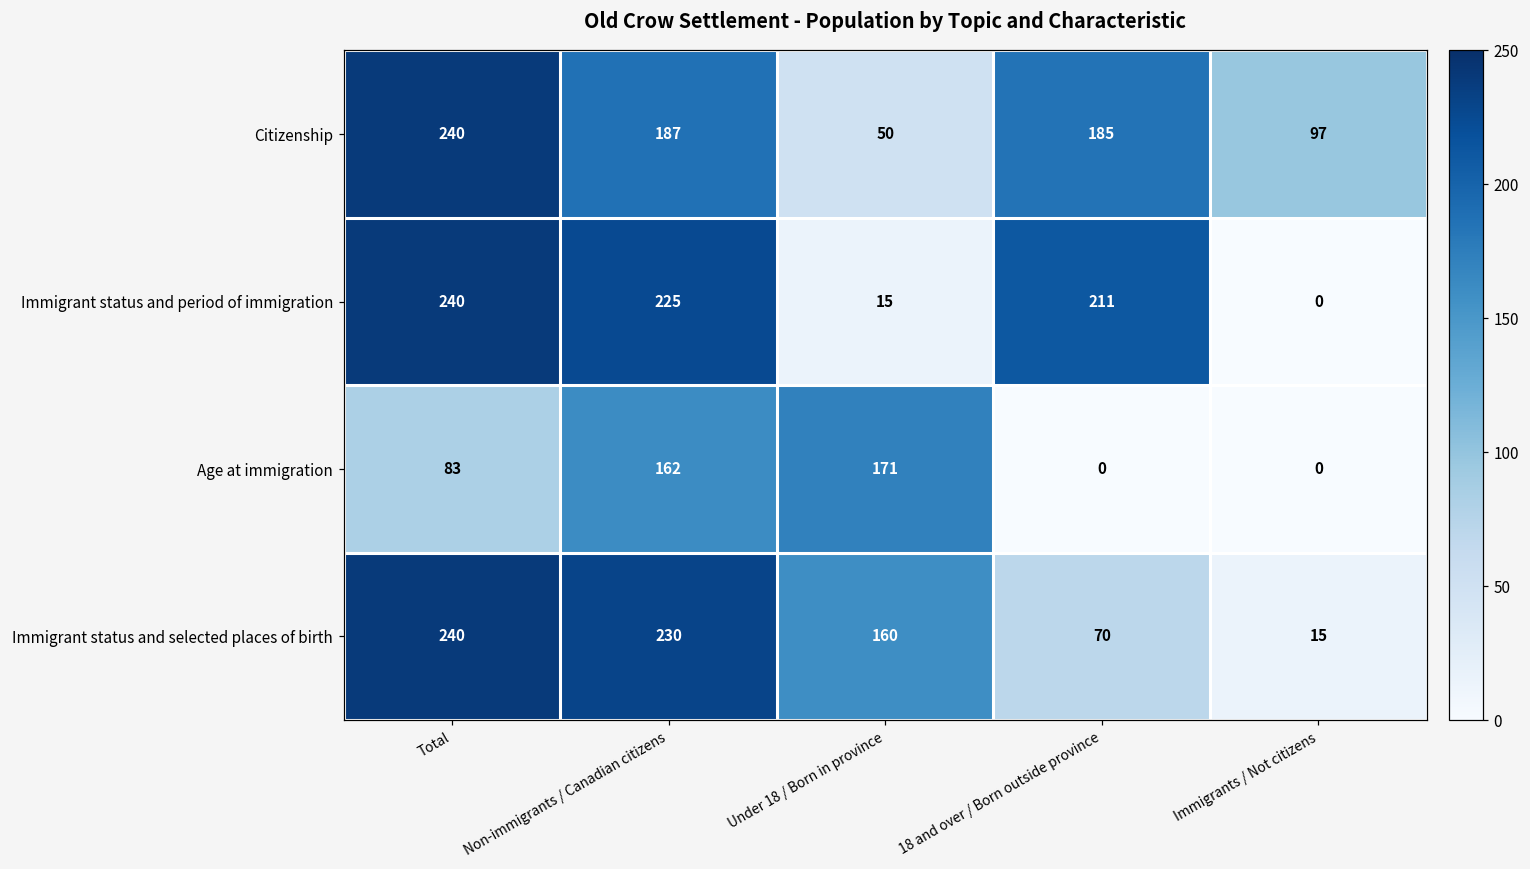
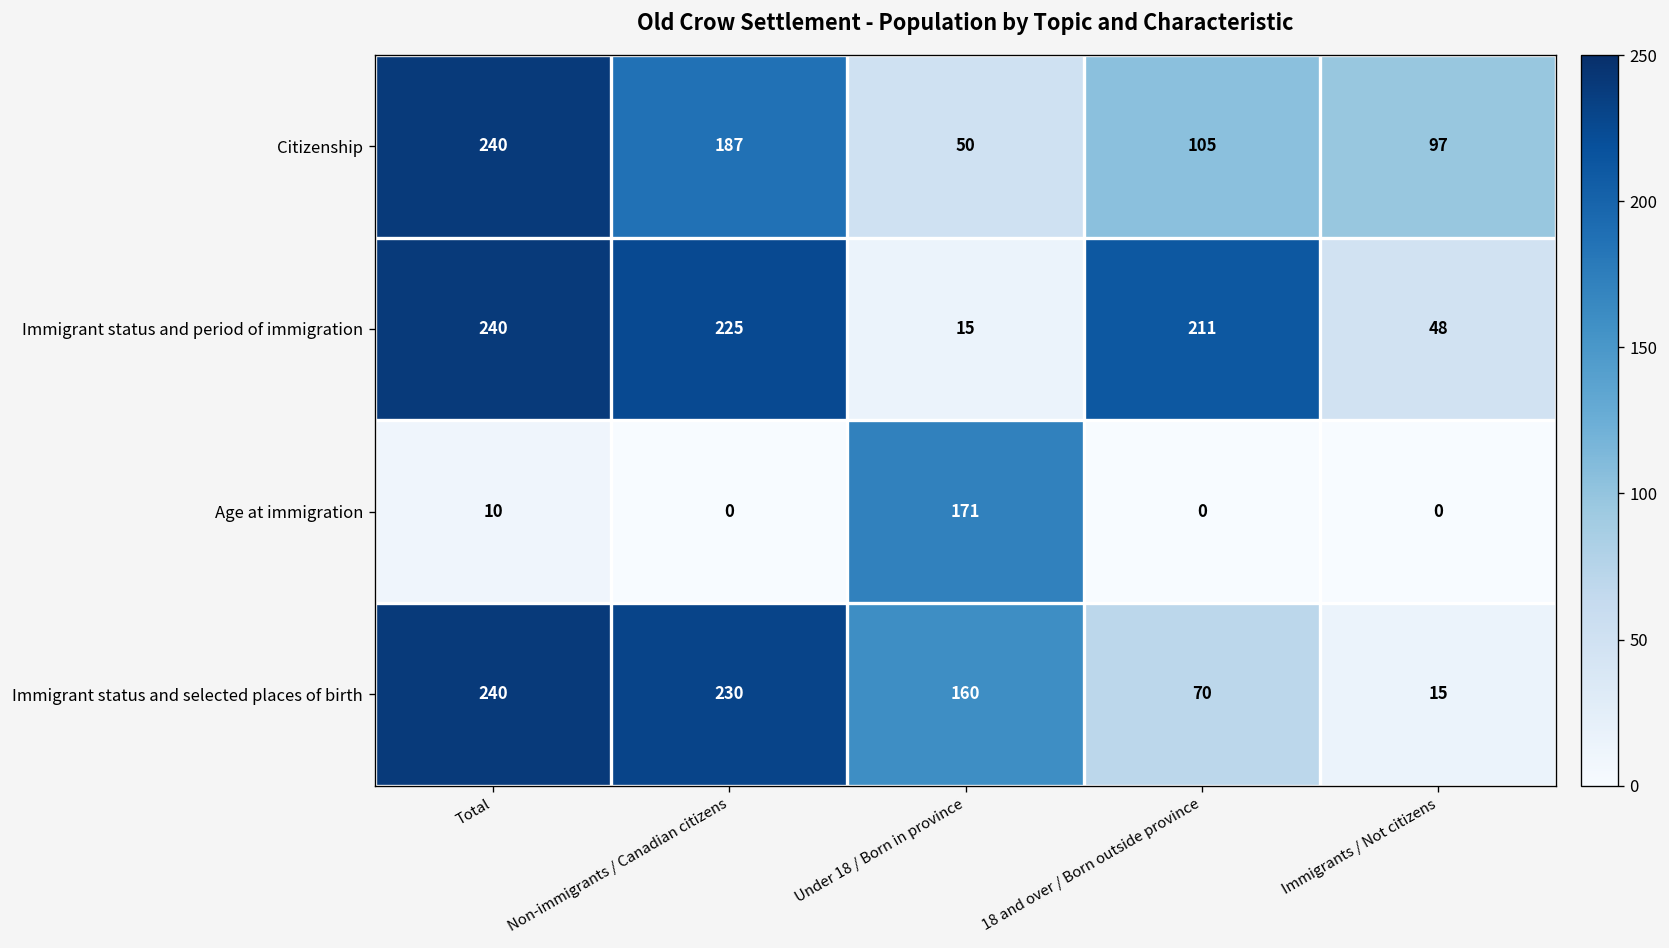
  {
    "Citizenship": {
      "Total": 240,
      "Non-immigrants / Canadian citizens": 187,
      "Under 18 / Born in province": 50,
-     "18 and over / Born outside province": 185,
+     "18 and over / Born outside province": 105,
      "Immigrants / Not citizens": 97
    },
    "Immigrant status and period of immigration": {
      "Total": 240,
      "Non-immigrants / Canadian citizens": 225,
      "Under 18 / Born in province": 15,
      "18 and over / Born outside province": 211,
-     "Immigrants / Not citizens": 0
+     "Immigrants / Not citizens": 48
    },
    "Age at immigration": {
-     "Total": 83,
-     "Non-immigrants / Canadian citizens": 162,
+     "Total": 10,
+     "Non-immigrants / Canadian citizens": 0,
      "Under 18 / Born in province": 171,
      "18 and over / Born outside province": 0,
      "Immigrants / Not citizens": 0
    },
    "Immigrant status and selected places of birth": {
      "Total": 240,
      "Non-immigrants / Canadian citizens": 230,
      "Under 18 / Born in province": 160,
      "18 and over / Born outside province": 70,
      "Immigrants / Not citizens": 15
    }
  }
